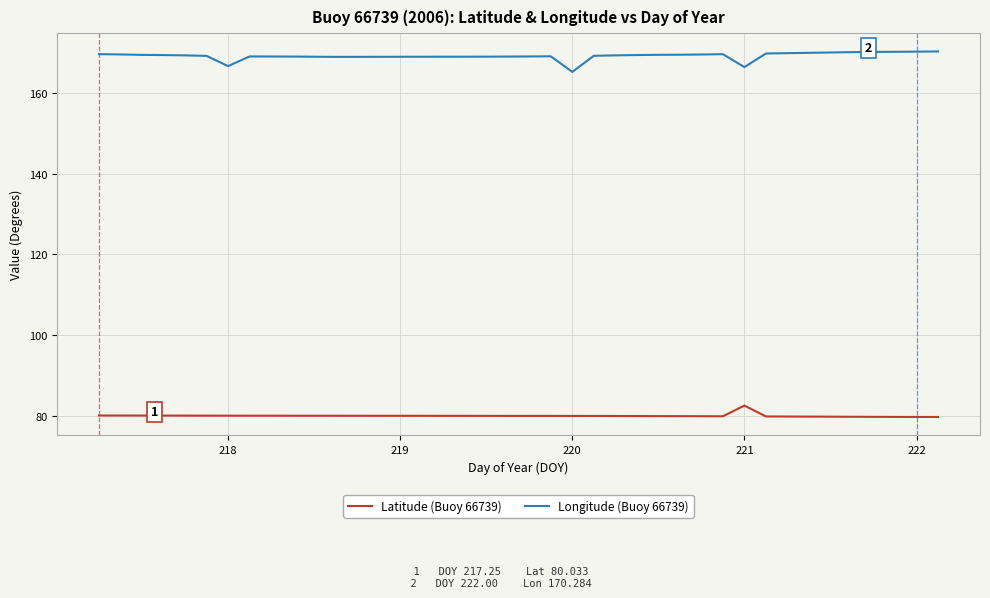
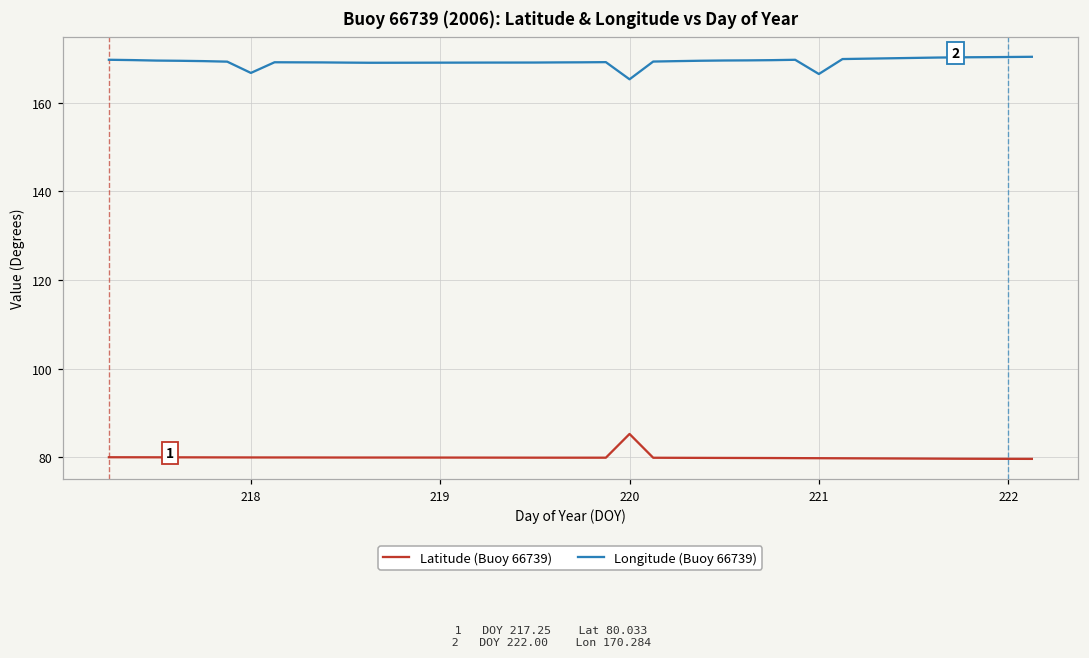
  {
    "Latitude (Buoy 66739)": {
      "218": 80,
      "219": 80,
-     "220": 80,
-     "221": 82,
+     "220": 85,
+     "221": 80,
      "222": 80
    },
    "Longitude (Buoy 66739)": {
      "218": 167,
      "219": 169,
      "220": 165,
      "221": 166,
      "222": 170
    }
  }
